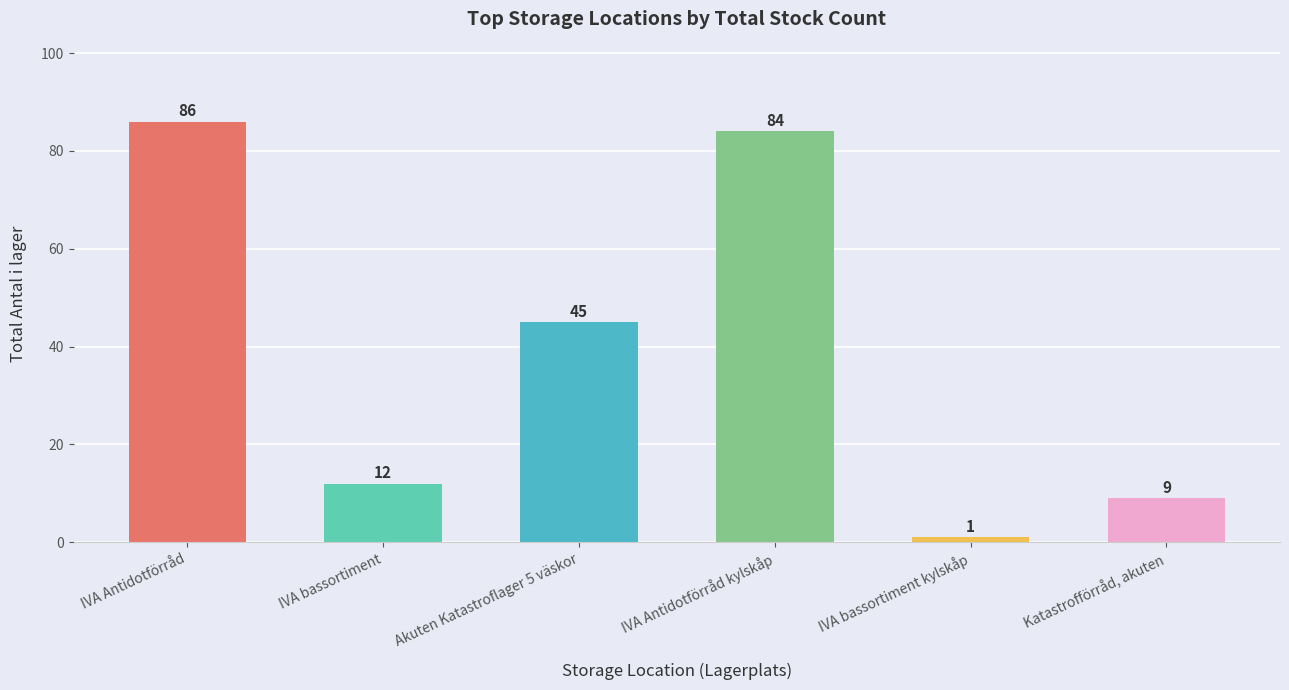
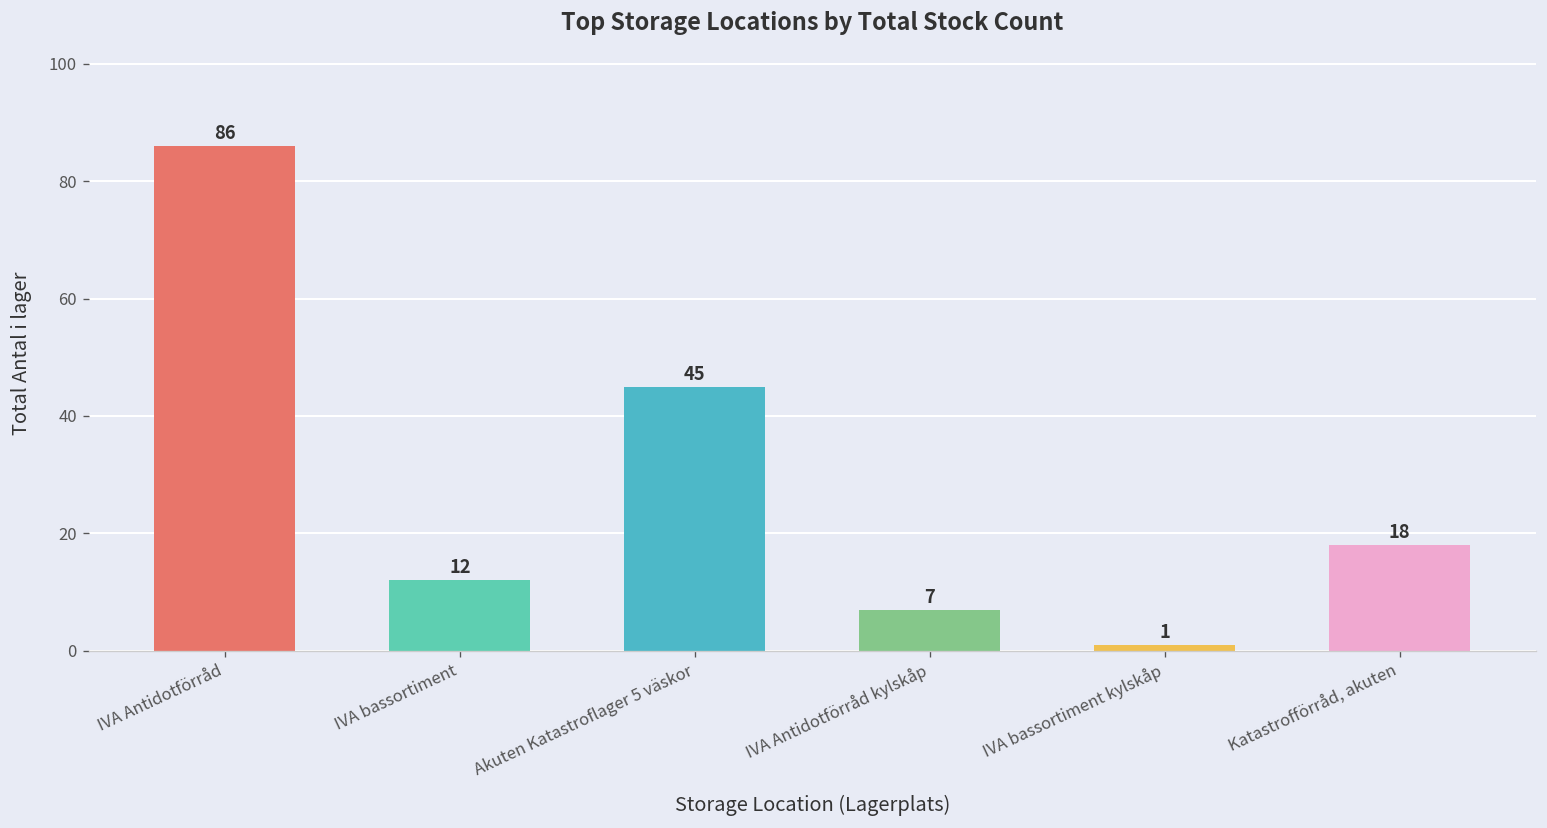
  {
    "IVA Antidotförråd": 86,
    "IVA bassortiment": 12,
    "Akuten Katastroflager 5 väskor": 45,
-   "IVA Antidotförråd kylskåp": 84,
+   "IVA Antidotförråd kylskåp": 7,
    "IVA bassortiment kylskåp": 1,
-   "Katastrofförråd, akuten": 9
+   "Katastrofförråd, akuten": 18
  }
